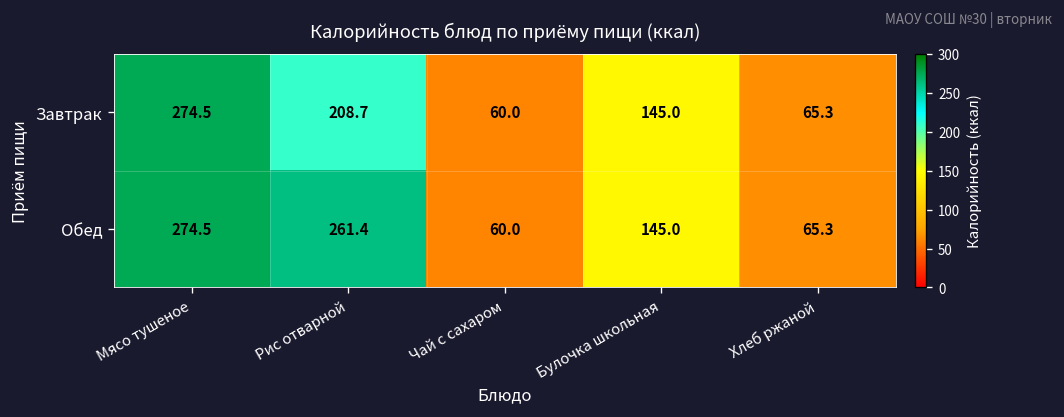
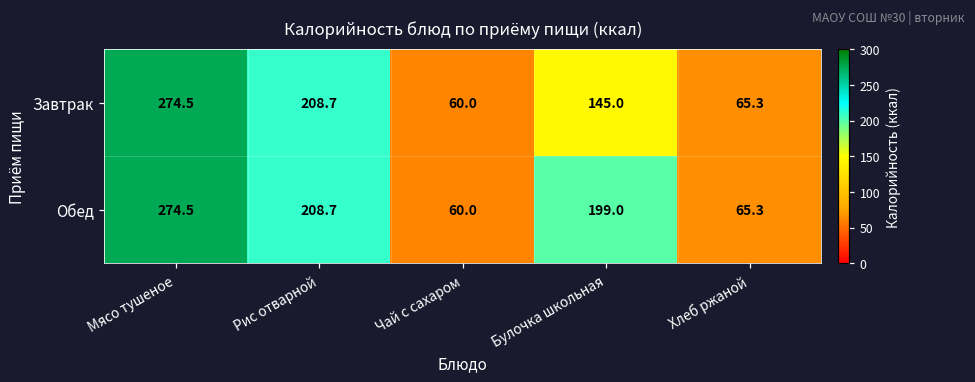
  {
    "Завтрак": {
      "Мясо тушеное": 274.5,
      "Рис отварной": 208.7,
      "Чай с сахаром": 60.0,
      "Булочка школьная": 145.0,
      "Хлеб ржаной": 65.3
    },
    "Обед": {
      "Мясо тушеное": 274.5,
-     "Рис отварной": 261.4,
+     "Рис отварной": 208.7,
      "Чай с сахаром": 60.0,
-     "Булочка школьная": 145.0,
+     "Булочка школьная": 199.0,
      "Хлеб ржаной": 65.3
    }
  }
